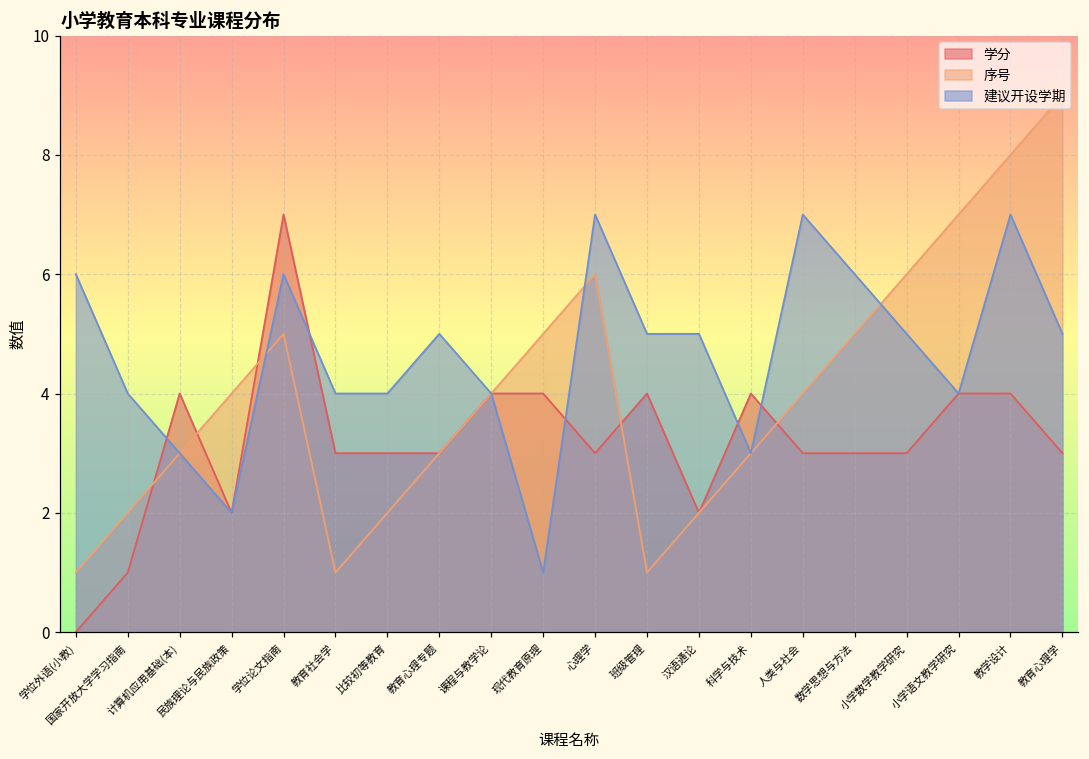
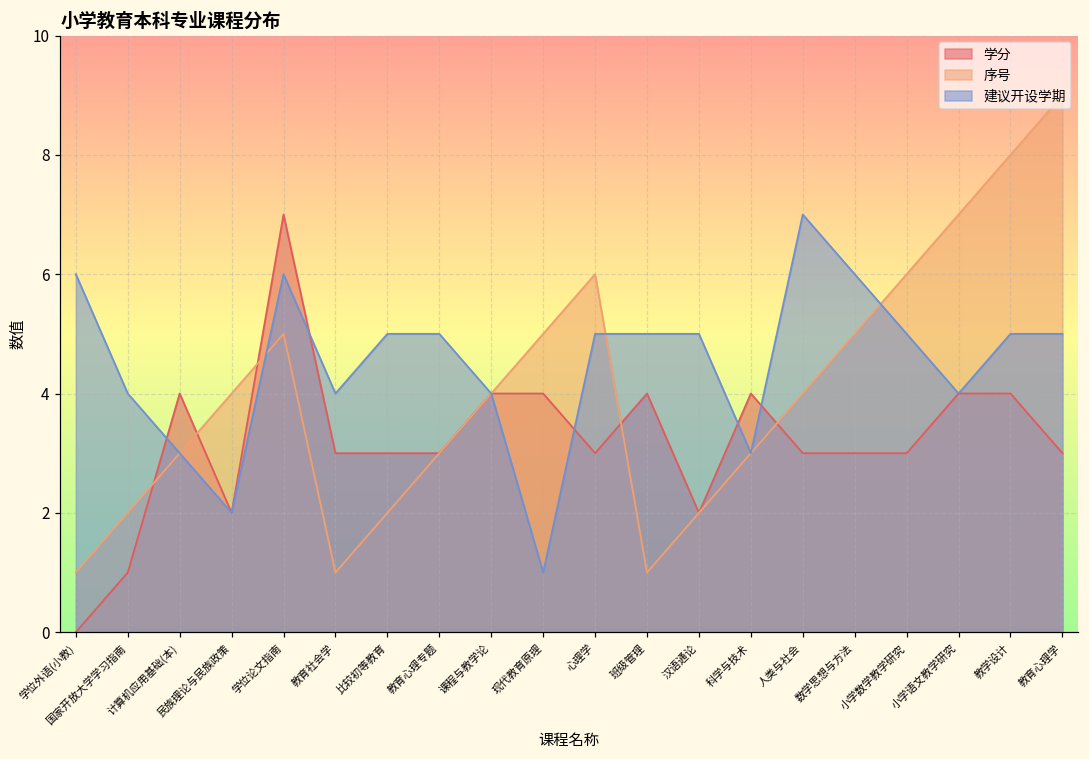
  {
    "建议开设学期": {
      "学位外语(小教)": 6,
      "国家开放大学学习指南": 4,
      "学位论文指南": 6,
      "教育社会学": 4,
-     "比较初等教育": 4,
+     "比较初等教育": 5,
      "教育心理专题": 5,
      "现代教育原理": 1,
-     "心理学": 7,
+     "心理学": 5,
      "班级管理": 5,
      "汉语通论": 5,
      "人类与社会": 7,
      "数学思想与方法": 6,
      "小学数学教学研究": 5,
-     "教学设计": 7,
+     "教学设计": 5,
      "教育心理学": 5
    }
  }
